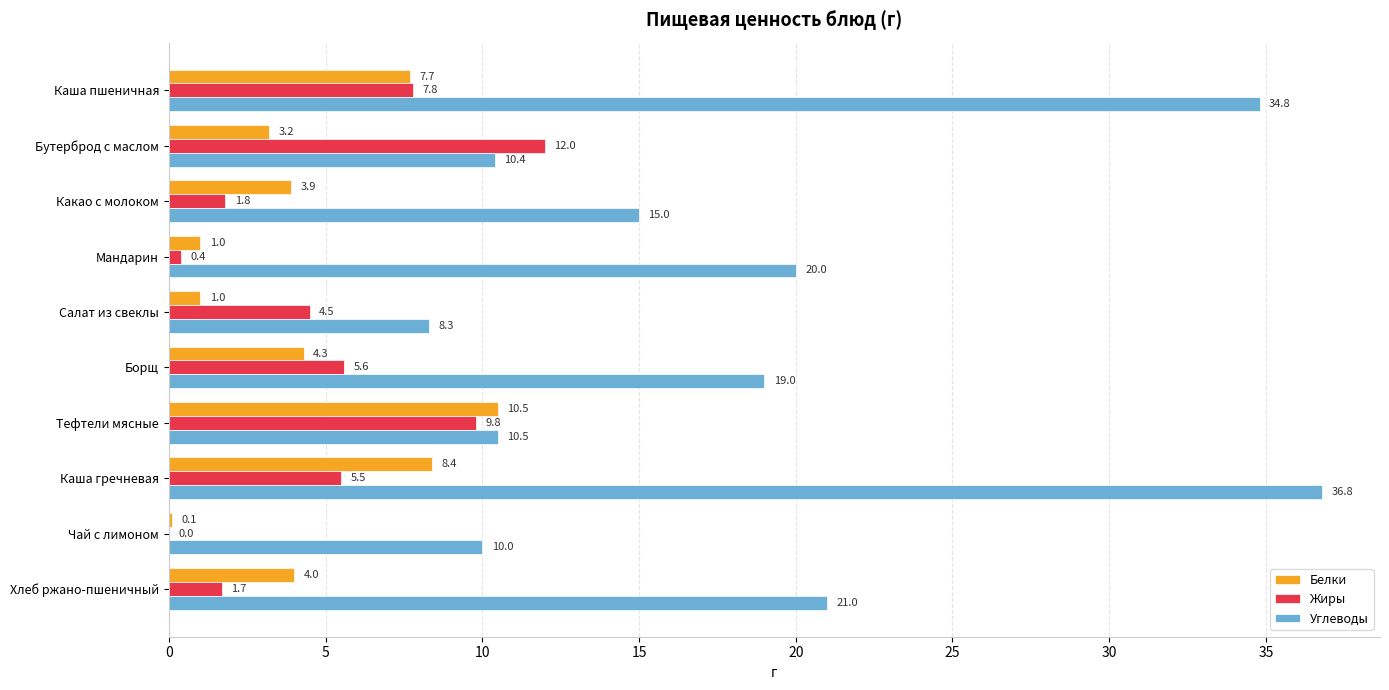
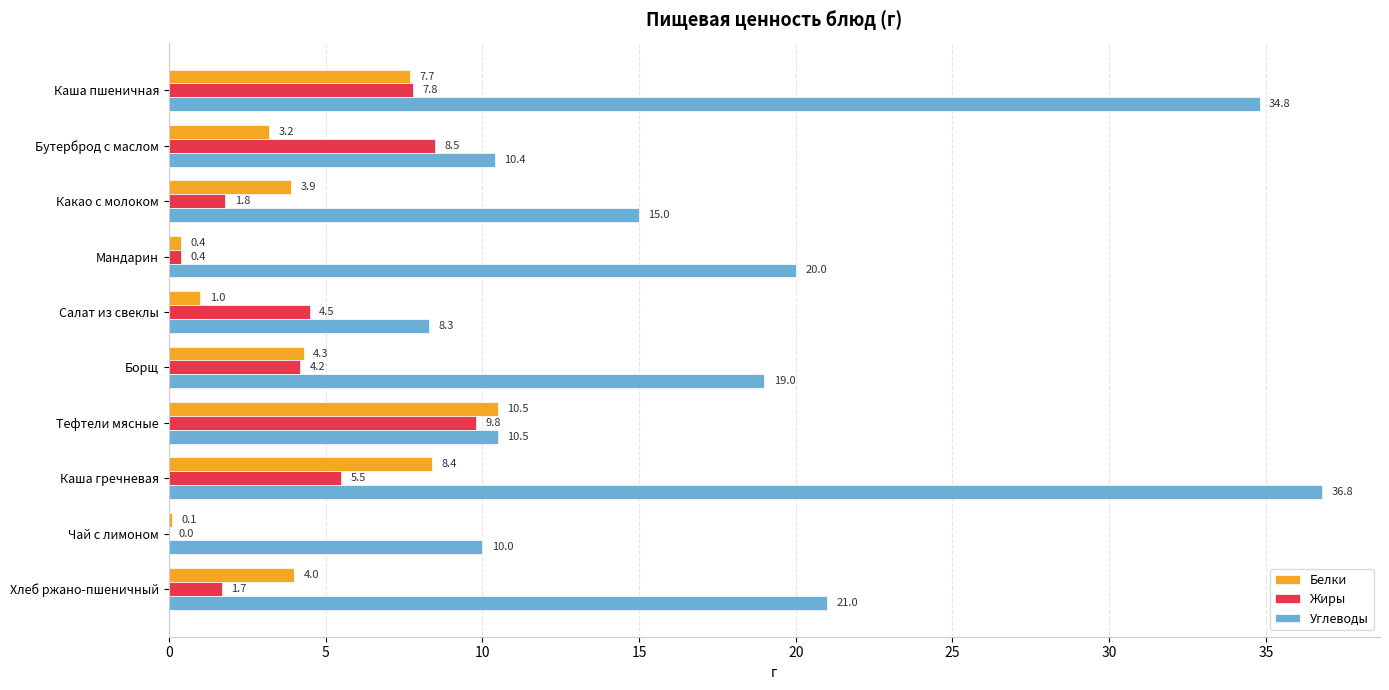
  {
    "Белки": {
      "Каша пшеничная": 7.7,
      "Бутерброд с маслом": 3.2,
      "Какао с молоком": 3.9,
-     "Мандарин": 1.0,
+     "Мандарин": 0.4,
      "Салат из свеклы": 1.0,
      "Борщ": 4.3,
      "Тефтели мясные": 10.5,
      "Каша гречневая": 8.4,
      "Чай с лимоном": 0.1,
      "Хлеб ржано-пшеничный": 4.0
    },
    "Жиры": {
      "Каша пшеничная": 7.8,
-     "Бутерброд с маслом": 12.0,
+     "Бутерброд с маслом": 8.5,
      "Какао с молоком": 1.8,
      "Мандарин": 0.4,
      "Салат из свеклы": 4.5,
-     "Борщ": 5.6,
+     "Борщ": 4.2,
      "Тефтели мясные": 9.8,
      "Каша гречневая": 5.5,
      "Чай с лимоном": 0.0,
      "Хлеб ржано-пшеничный": 1.7
    },
    "Углеводы": {
      "Каша пшеничная": 34.8,
      "Бутерброд с маслом": 10.4,
      "Какао с молоком": 15.0,
      "Мандарин": 20.0,
      "Салат из свеклы": 8.3,
      "Борщ": 19.0,
      "Тефтели мясные": 10.5,
      "Каша гречневая": 36.8,
      "Чай с лимоном": 10.0,
      "Хлеб ржано-пшеничный": 21.0
    }
  }
